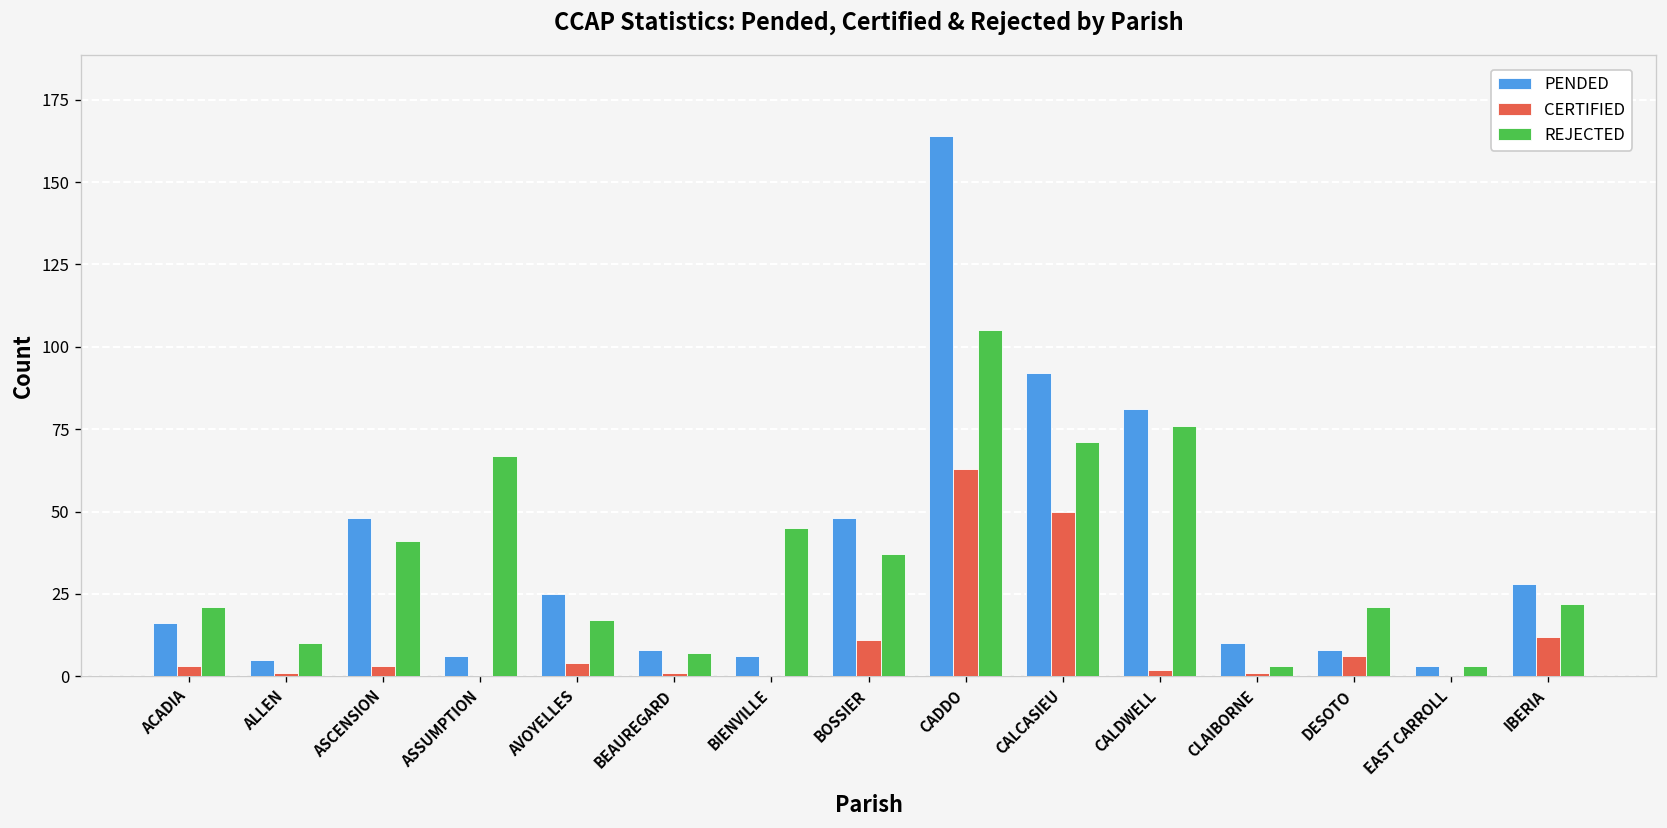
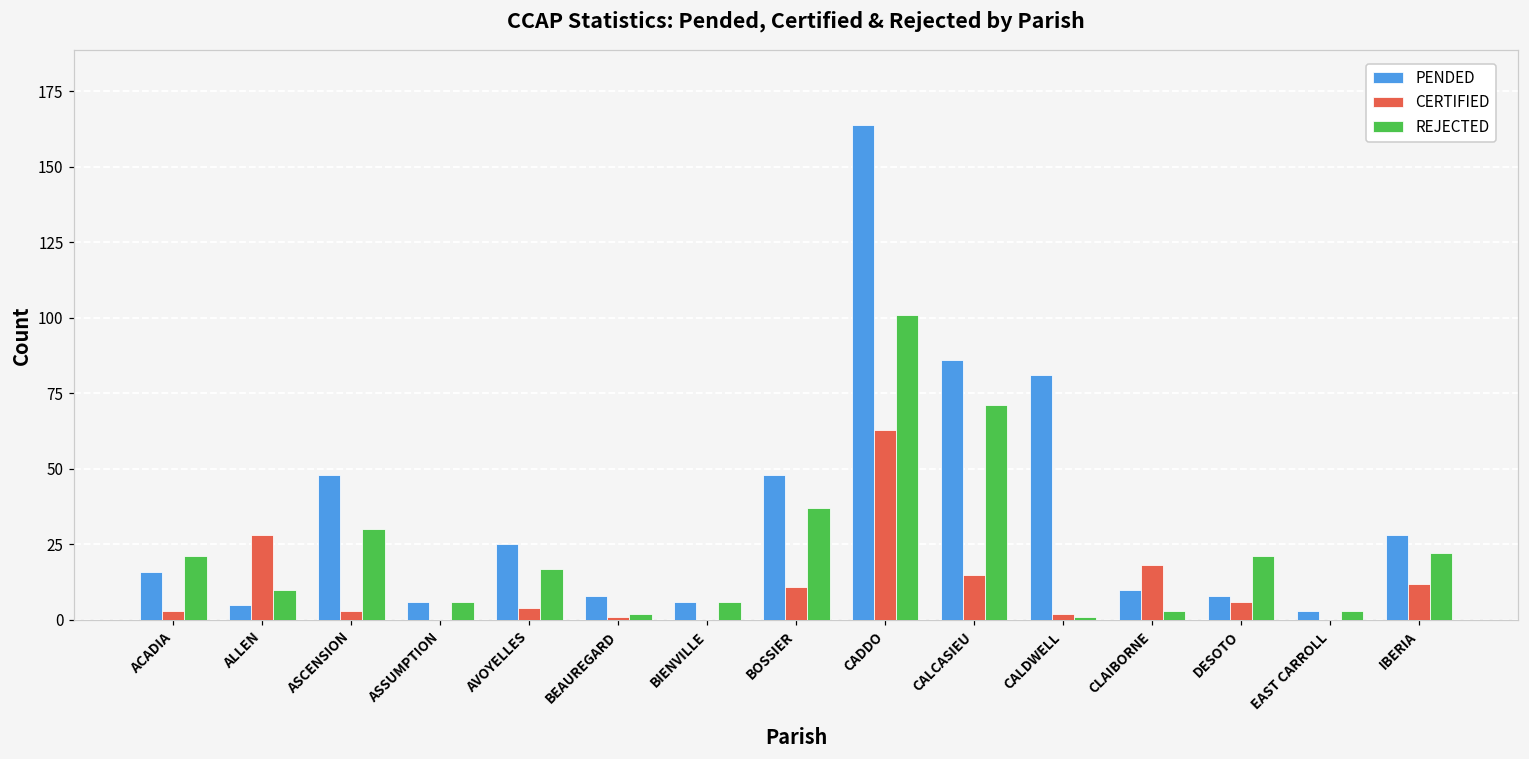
  {
    "PENDED": {
      "ACADIA": 16,
      "ALLEN": 5,
      "ASCENSION": 48,
      "ASSUMPTION": 6,
      "AVOYELLES": 25,
      "BEAUREGARD": 8,
      "BIENVILLE": 6,
      "BOSSIER": 48,
      "CADDO": 164,
-     "CALCASIEU": 92,
+     "CALCASIEU": 86,
      "CALDWELL": 81,
      "CLAIBORNE": 10,
      "DESOTO": 8,
      "EAST CARROLL": 3,
      "IBERIA": 28
    },
    "CERTIFIED": {
      "ACADIA": 3,
-     "ALLEN": 1,
+     "ALLEN": 28,
      "ASCENSION": 3,
      "ASSUMPTION": 0,
      "AVOYELLES": 4,
      "BEAUREGARD": 1,
      "BIENVILLE": 0,
      "BOSSIER": 11,
      "CADDO": 63,
-     "CALCASIEU": 50,
+     "CALCASIEU": 15,
      "CALDWELL": 2,
-     "CLAIBORNE": 1,
+     "CLAIBORNE": 18,
      "DESOTO": 6,
      "EAST CARROLL": 0,
      "IBERIA": 12
    },
    "REJECTED": {
      "ACADIA": 21,
      "ALLEN": 10,
-     "ASCENSION": 41,
-     "ASSUMPTION": 67,
+     "ASCENSION": 30,
+     "ASSUMPTION": 6,
      "AVOYELLES": 17,
-     "BEAUREGARD": 7,
-     "BIENVILLE": 45,
+     "BEAUREGARD": 2,
+     "BIENVILLE": 6,
      "BOSSIER": 37,
-     "CADDO": 105,
+     "CADDO": 101,
      "CALCASIEU": 71,
-     "CALDWELL": 76,
+     "CALDWELL": 1,
      "CLAIBORNE": 3,
      "DESOTO": 21,
      "EAST CARROLL": 3,
      "IBERIA": 22
    }
  }
